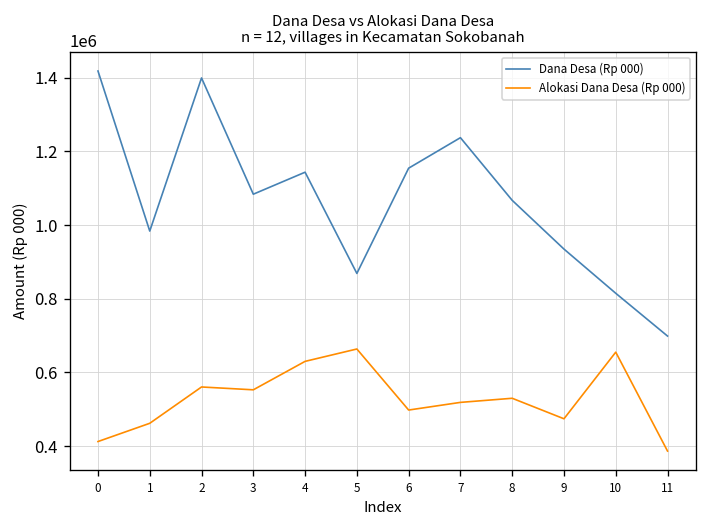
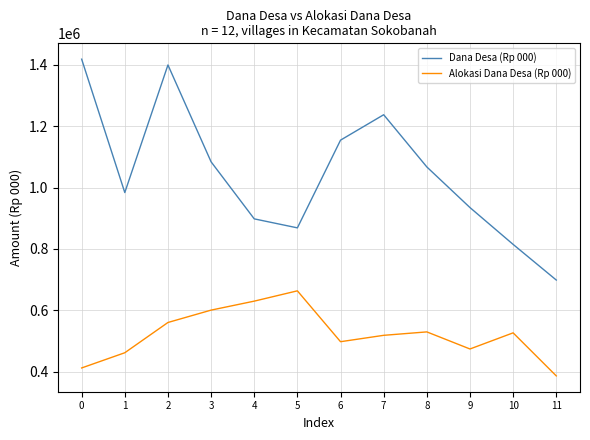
  {
    "Dana Desa (Rp 000)": {
      "0": 1420000,
      "1": 980000,
      "2": 1400000,
      "3": 1080000,
-     "4": 1140000,
+     "4": 900000,
      "5": 870000,
      "6": 1150000,
      "7": 1240000,
      "8": 1070000,
      "9": 930000,
      "10": 810000,
      "11": 700000
    },
    "Alokasi Dana Desa (Rp 000)": {
      "0": 410000,
      "1": 460000,
      "2": 560000,
-     "3": 550000,
+     "3": 600000,
      "4": 630000,
      "5": 660000,
      "6": 500000,
      "7": 520000,
      "8": 530000,
      "9": 470000,
-     "10": 650000,
+     "10": 530000,
      "11": 390000
    }
  }
